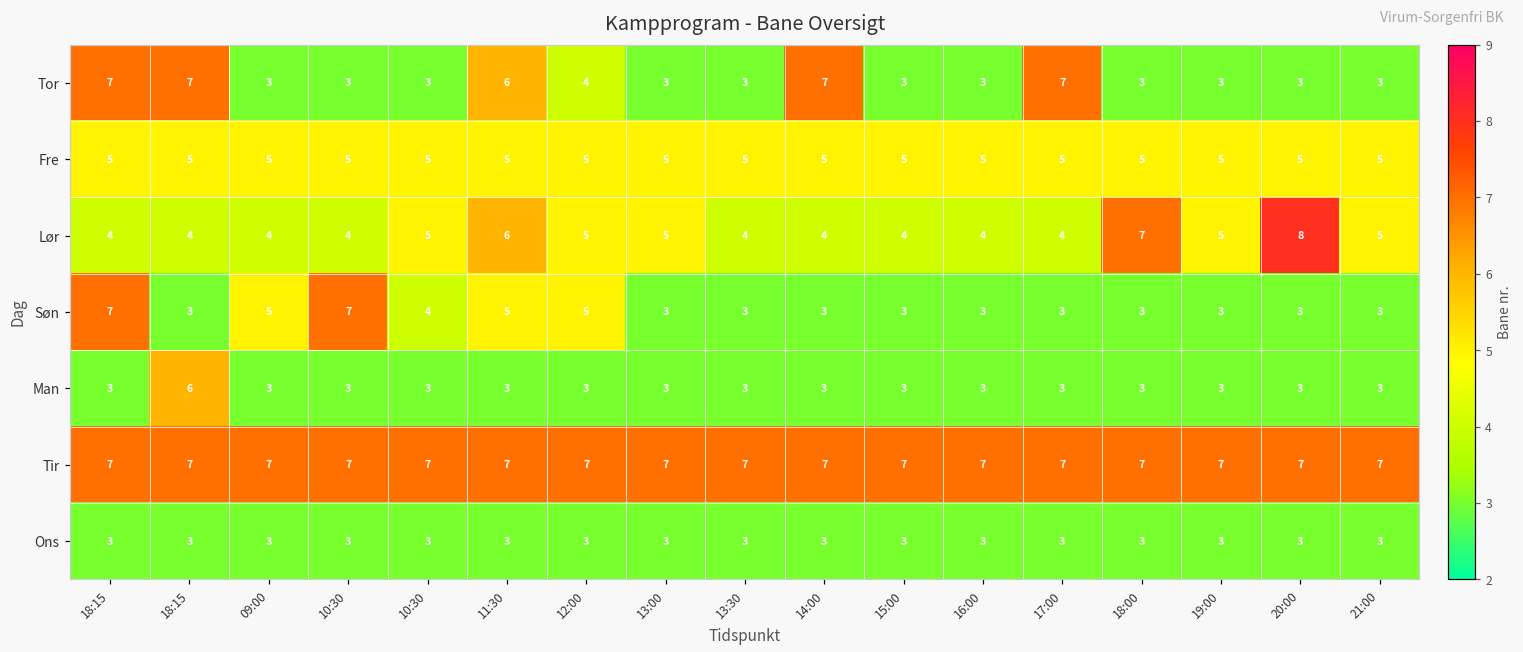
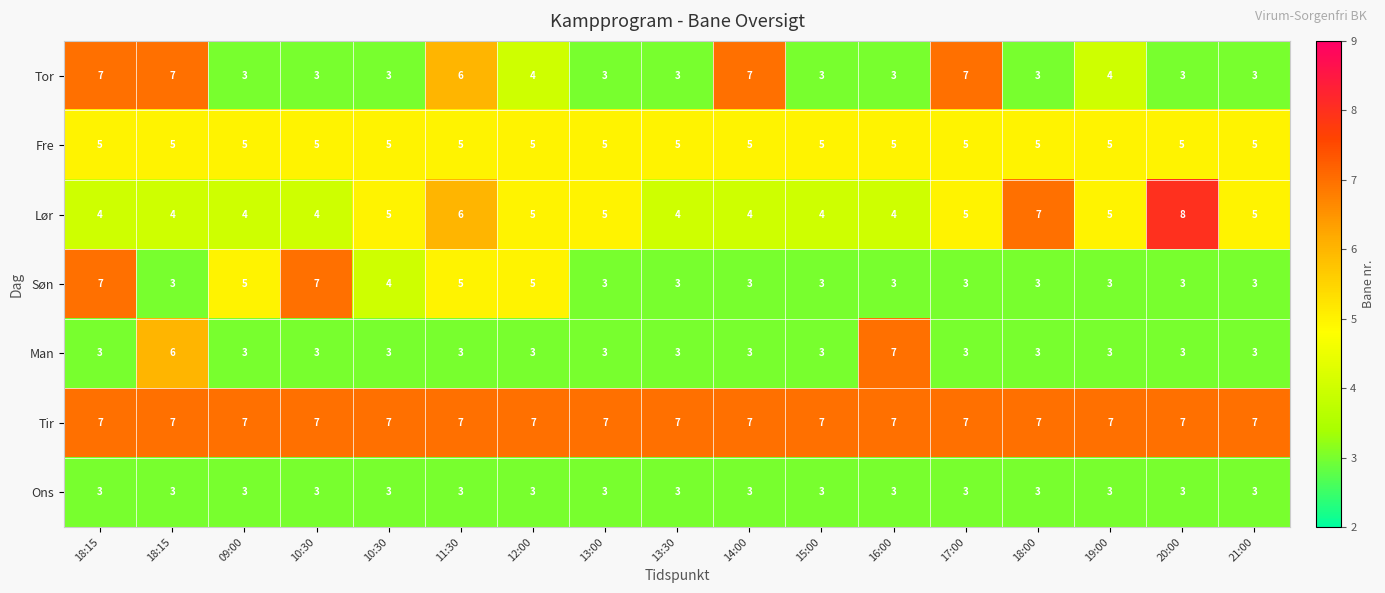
  {
    "Tor": {
-     "19:00": 3
+     "19:00": 4
    },
    "Lør": {
-     "17:00": 4
+     "17:00": 5
    },
    "Man": {
-     "16:00": 3
+     "16:00": 7
    }
  }
